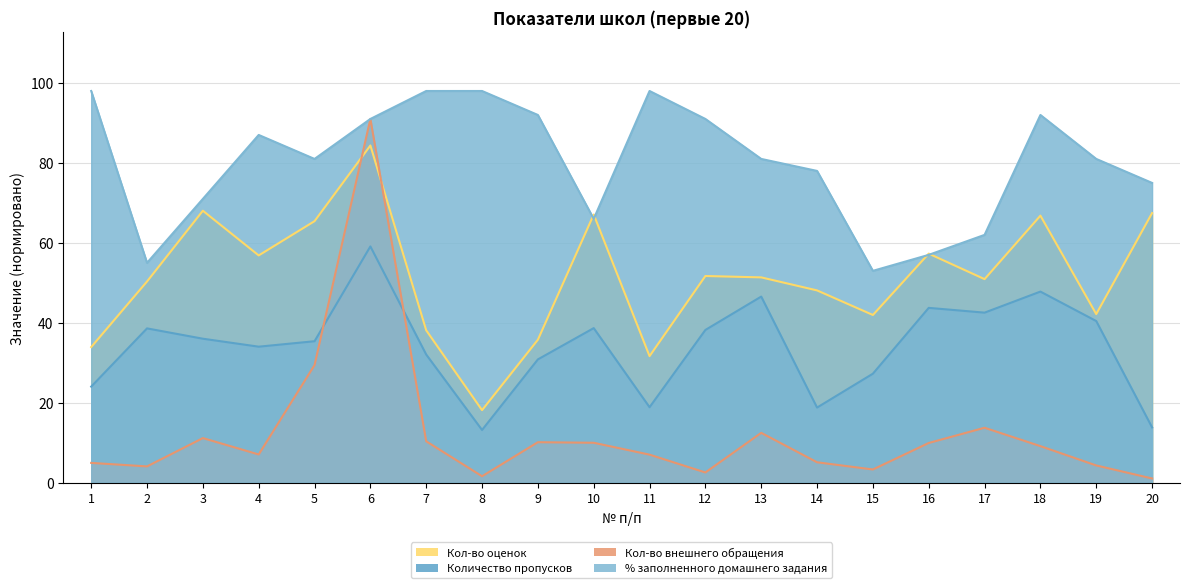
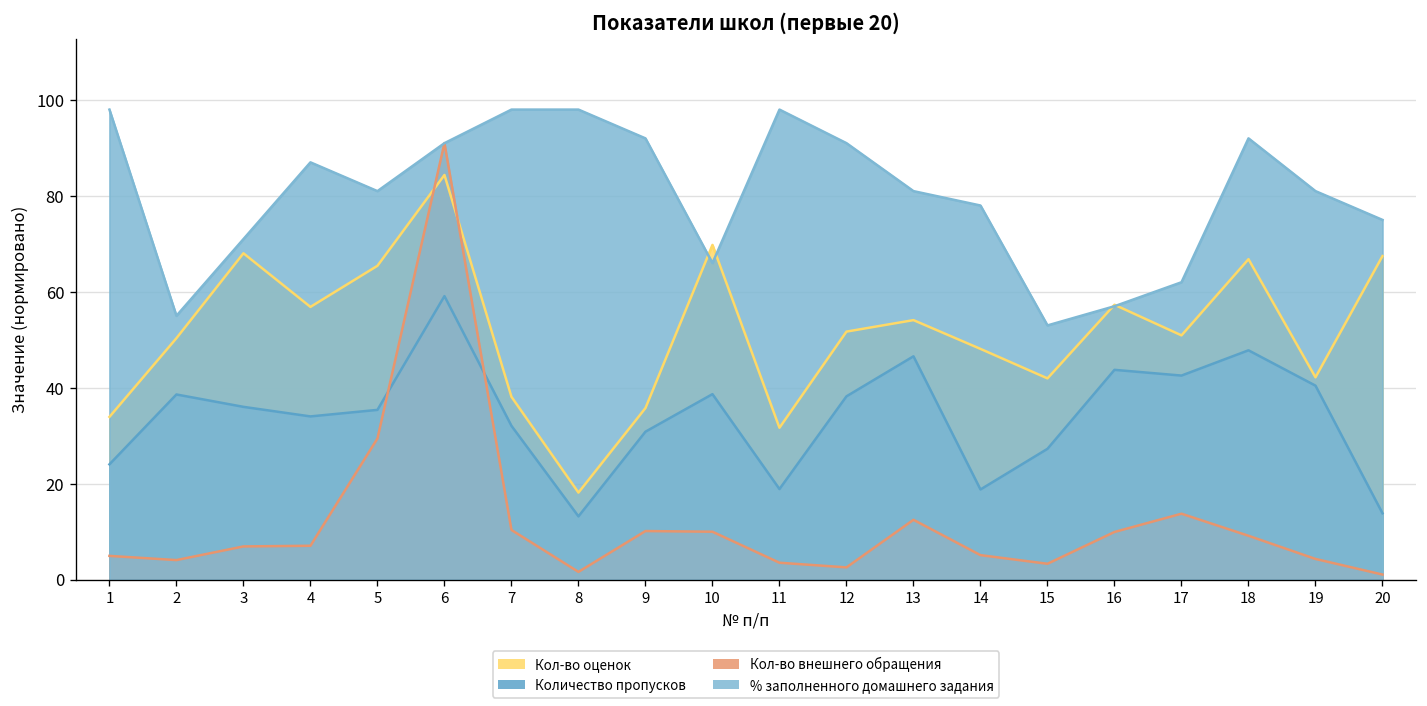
  {
    "Кол-во оценок": {
      "1": 34,
      "2": 50,
      "3": 68,
      "4": 57,
      "5": 65,
      "6": 84,
      "7": 38,
      "8": 18,
      "9": 36,
-     "10": 67,
+     "10": 70,
      "11": 32,
      "12": 52,
-     "13": 51,
+     "13": 54,
      "14": 48,
      "15": 42,
      "17": 51,
      "18": 67,
      "19": 42,
      "20": 67
    },
    "Кол-во внешнего обращения": {
      "1": 5,
      "2": 4,
-     "3": 11,
+     "3": 7,
      "4": 7,
      "5": 29,
      "7": 10,
      "8": 2,
      "9": 10,
      "10": 10,
-     "11": 7,
+     "11": 4,
      "12": 3,
      "13": 12,
      "14": 5,
      "15": 3,
      "16": 10,
      "17": 14,
      "18": 9,
      "19": 4,
      "20": 1
    }
  }
